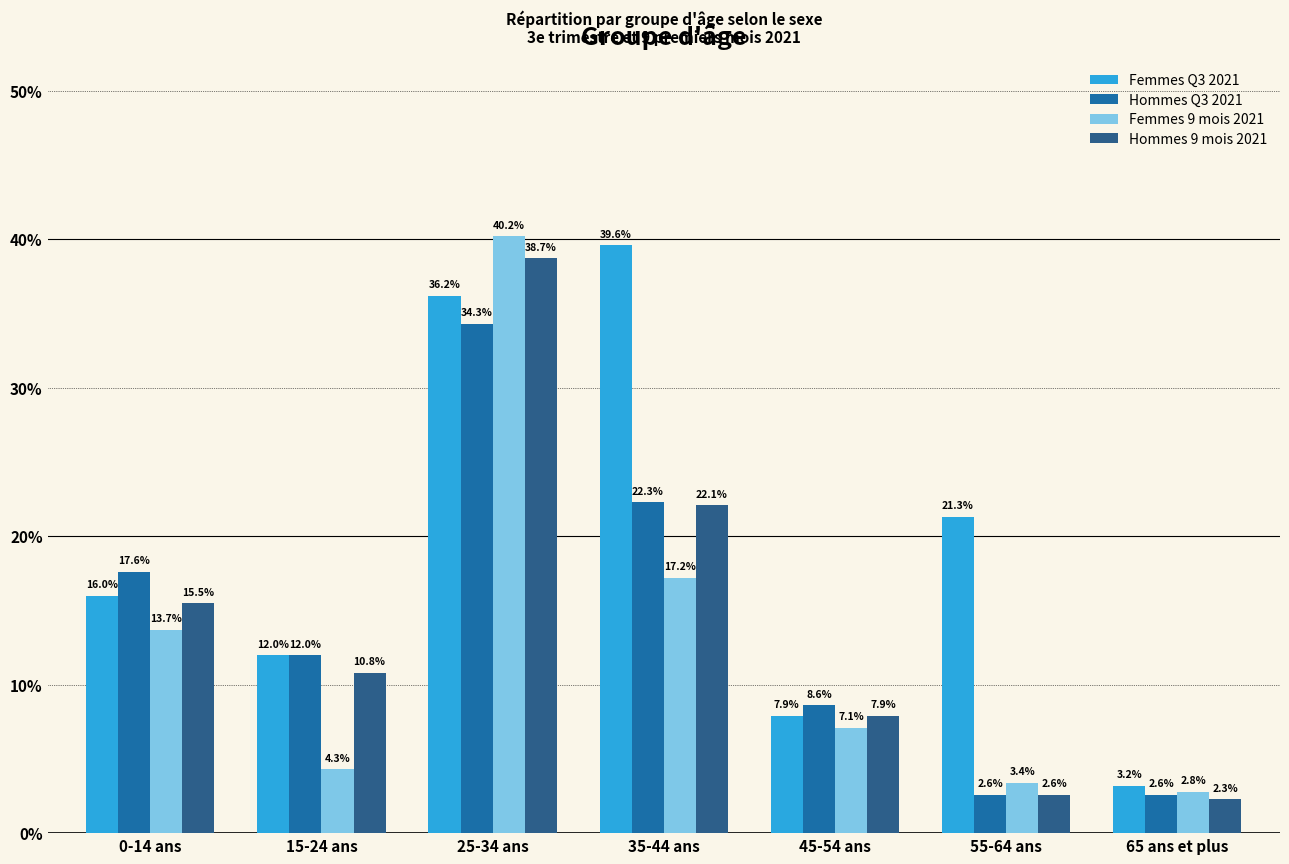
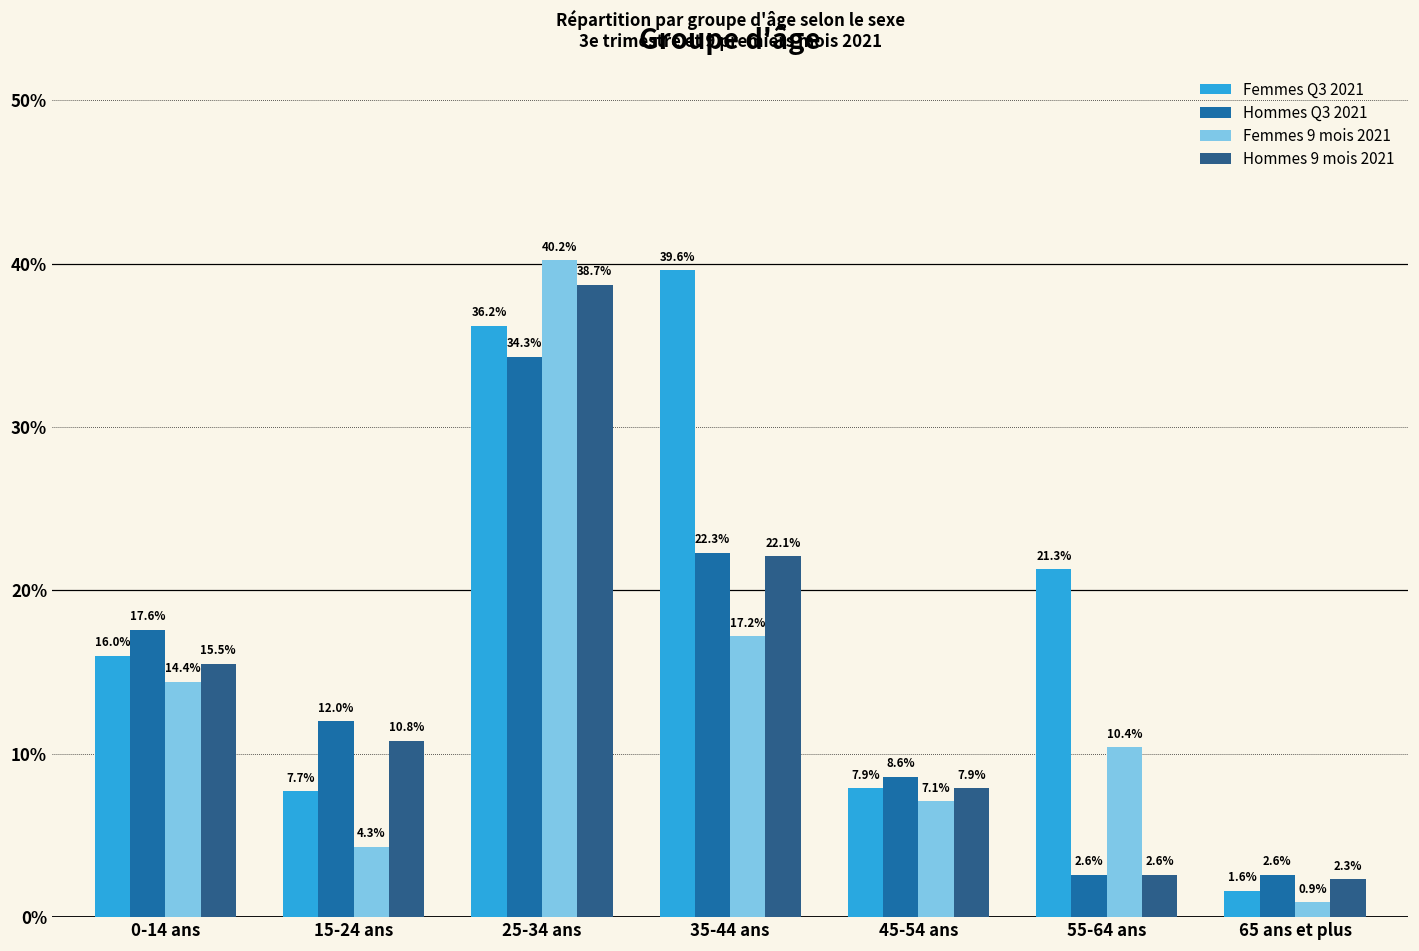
  {
    "Femmes Q3 2021": {
      "0-14 ans": "16.0%",
-     "15-24 ans": "12.0%",
+     "15-24 ans": "7.7%",
      "25-34 ans": "36.2%",
      "35-44 ans": "39.6%",
      "45-54 ans": "7.9%",
      "55-64 ans": "21.3%",
-     "65 ans et plus": "3.2%"
+     "65 ans et plus": "1.6%"
    },
    "Femmes 9 mois 2021": {
-     "0-14 ans": "13.7%",
+     "0-14 ans": "14.4%",
      "15-24 ans": "4.3%",
      "25-34 ans": "40.2%",
      "35-44 ans": "17.2%",
      "45-54 ans": "7.1%",
-     "55-64 ans": "3.4%",
-     "65 ans et plus": "2.8%"
+     "55-64 ans": "10.4%",
+     "65 ans et plus": "0.9%"
    }
  }
